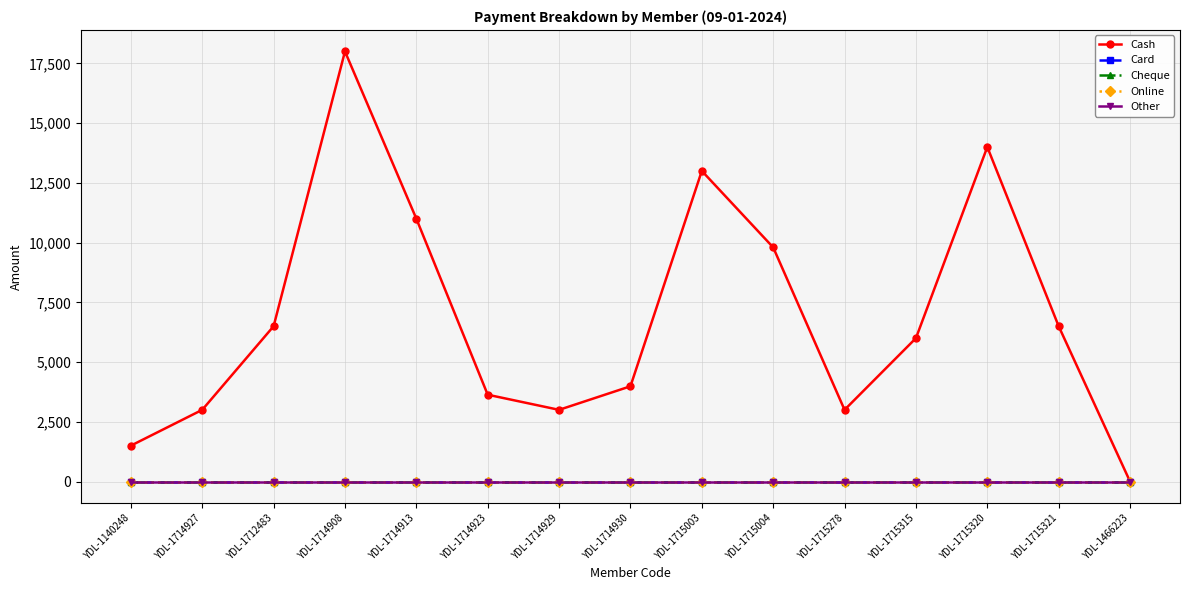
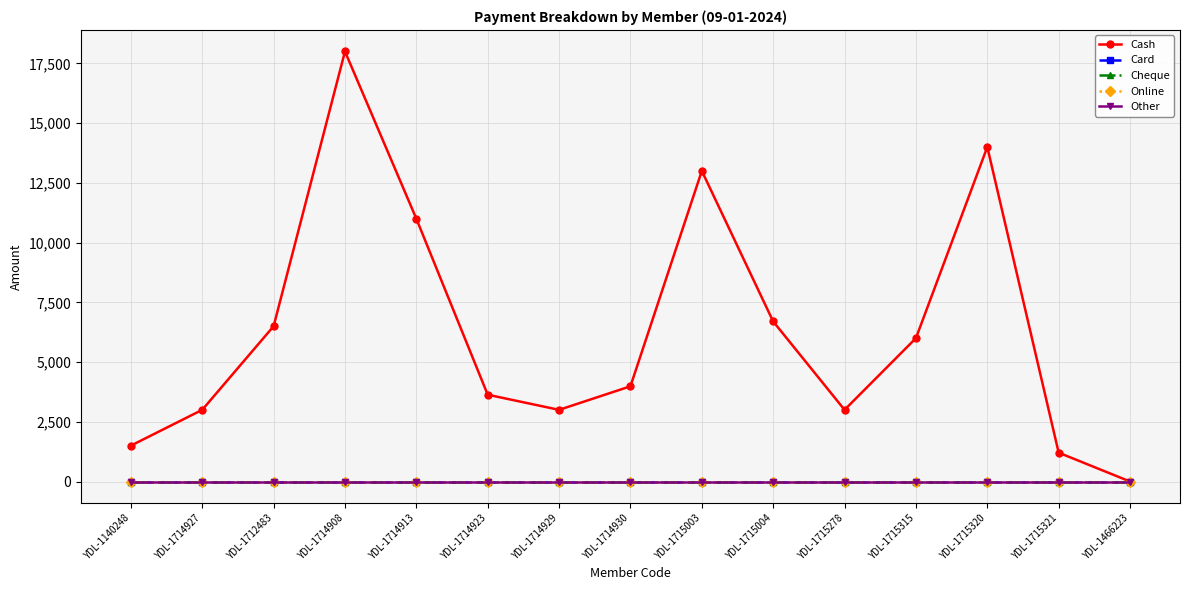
  {
    "Cash": {
      "YDL-1140248": "1,500",
      "YDL-1714927": "3,000",
      "YDL-1712483": "6,500",
      "YDL-1714908": "18,000",
      "YDL-1714913": "11,000",
      "YDL-1714923": "3,600",
      "YDL-1714929": "3,000",
      "YDL-1714930": "4,000",
      "YDL-1715003": "13,000",
-     "YDL-1715004": "9,800",
+     "YDL-1715004": "6,700",
      "YDL-1715278": "3,000",
      "YDL-1715315": "6,000",
      "YDL-1715320": "14,000",
-     "YDL-1715321": "6,500"
+     "YDL-1715321": "1,200"
    },
    "Other": {
      "YDL-1140248": "0",
      "YDL-1714927": "0",
      "YDL-1712483": "0",
      "YDL-1714908": "0",
      "YDL-1714913": "0",
      "YDL-1714923": "0",
      "YDL-1714929": "0",
      "YDL-1714930": "0",
      "YDL-1715003": "0",
      "YDL-1715004": "0",
      "YDL-1715278": "0",
      "YDL-1715315": "0",
      "YDL-1715320": "0",
      "YDL-1715321": "0"
    }
  }
